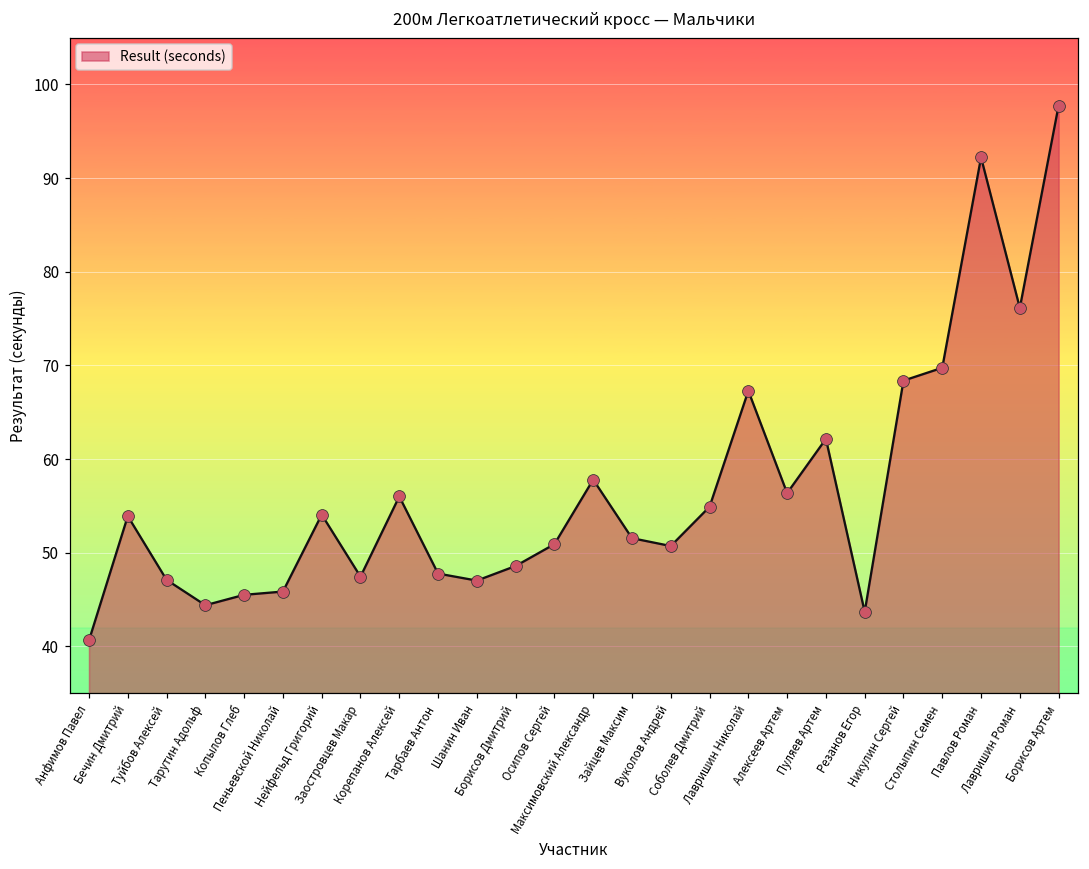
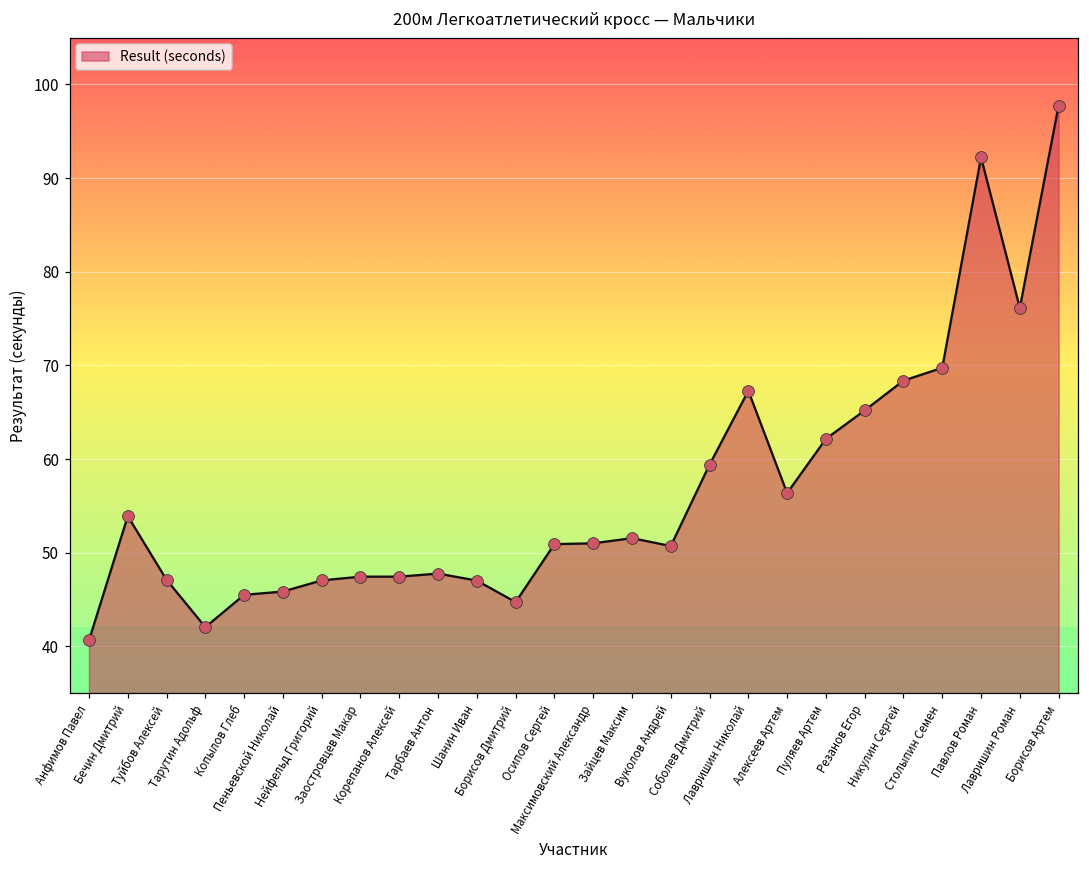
  {
    "Анфимов Павел": 41,
    "Бечин Дмитрий": 54,
    "Туйбов Алексей": 47,
-   "Тарутин Адольф": 44,
+   "Тарутин Адольф": 42,
    "Копылов Глеб": 46,
    "Пеньевской Николай": 46,
-   "Нейфельд Григорий": 54,
+   "Нейфельд Григорий": 47,
    "Заостровцев Макар": 47,
-   "Корепанов Алексей": 56,
+   "Корепанов Алексей": 47,
    "Тарбаев Антон": 48,
    "Шанин Иван": 47,
-   "Борисов Дмитрий": 49,
+   "Борисов Дмитрий": 45,
    "Осипов Сергей": 51,
-   "Максимовский Александр": 58,
+   "Максимовский Александр": 51,
    "Зайцев Максим": 52,
    "Вуколов Андрей": 51,
-   "Соболев Дмитрий": 55,
+   "Соболев Дмитрий": 59,
    "Лавришин Николай": 67,
    "Алексеев Артем": 56,
    "Пуляев Артем": 62,
-   "Резанов Егор": 44,
+   "Резанов Егор": 65,
    "Никулин Сергей": 68,
    "Столыпин Семен": 70,
    "Павлов Роман": 92,
    "Лавришин Роман": 76,
    "Борисов Артем": 98
  }
